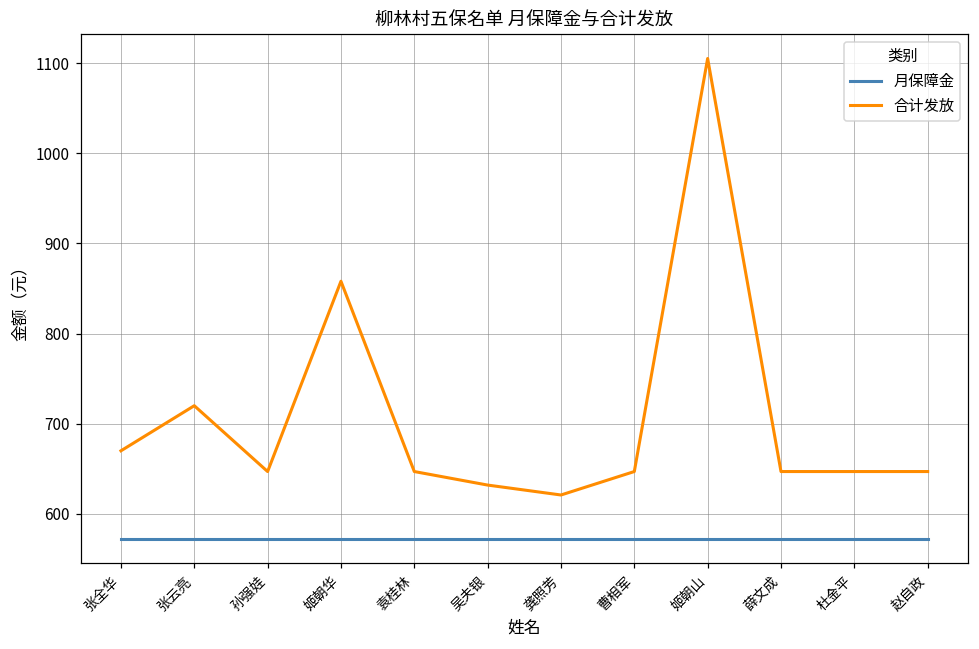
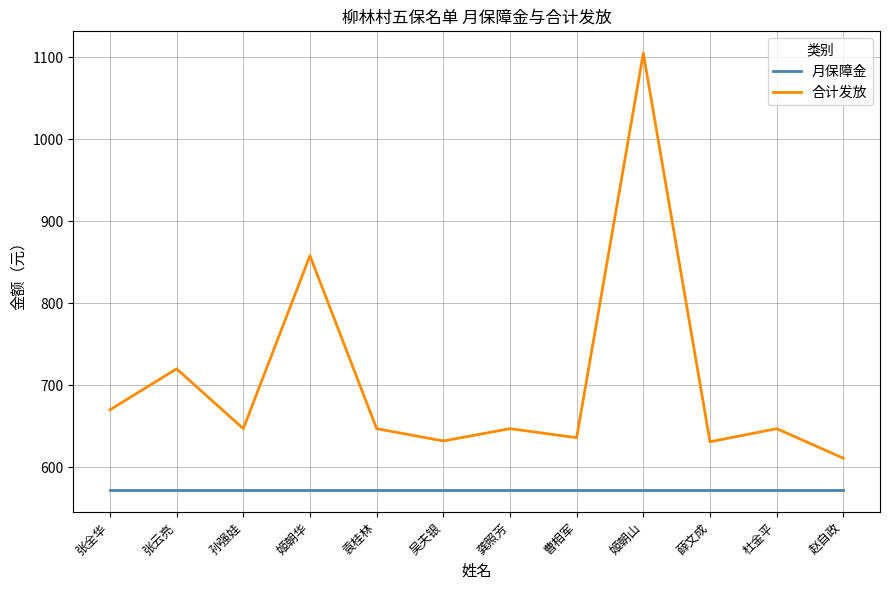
  {
    "月保障金": {
      "张全华": 570,
      "张云亮": 570,
      "孙强娃": 570,
      "姬朝华": 570,
      "袁桂林": 570,
      "吴夫银": 570,
      "龚照芳": 570,
      "曹相军": 570,
      "姬朝山": 570,
      "薛文成": 570,
      "杜金平": 570,
      "赵自政": 570
    },
    "合计发放": {
      "张全华": 670,
      "张云亮": 720,
      "孙强娃": 650,
      "姬朝华": 860,
      "袁桂林": 650,
      "吴夫银": 630,
-     "龚照芳": 620,
-     "曹相军": 650,
+     "龚照芳": 650,
+     "曹相军": 640,
      "姬朝山": 1110,
-     "薛文成": 650,
+     "薛文成": 630,
      "杜金平": 650,
-     "赵自政": 650
+     "赵自政": 610
    }
  }
